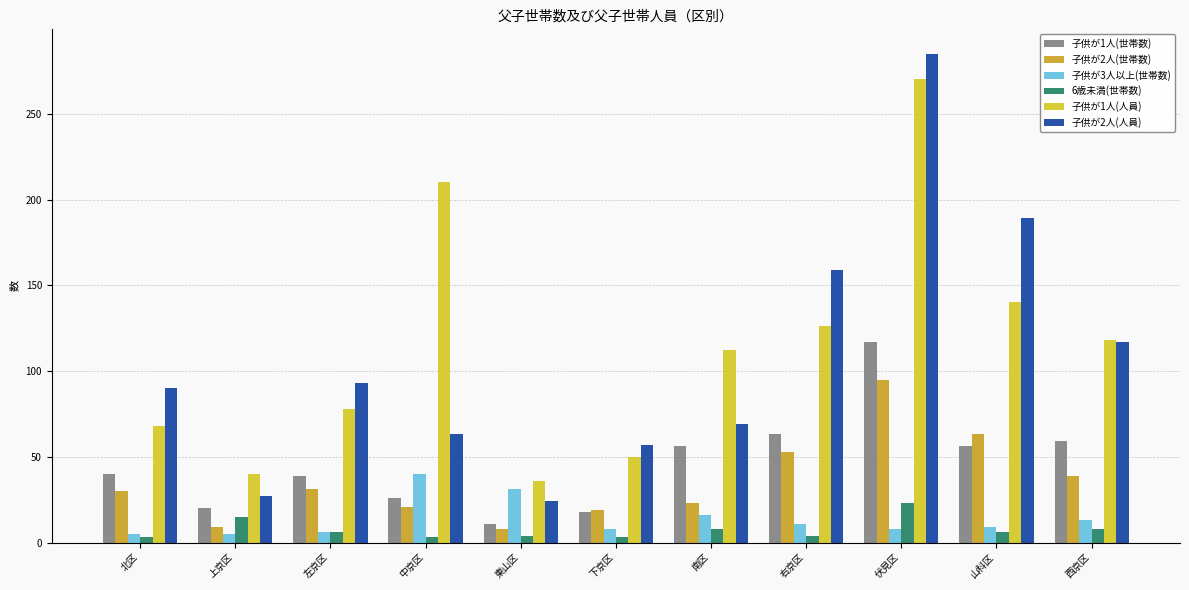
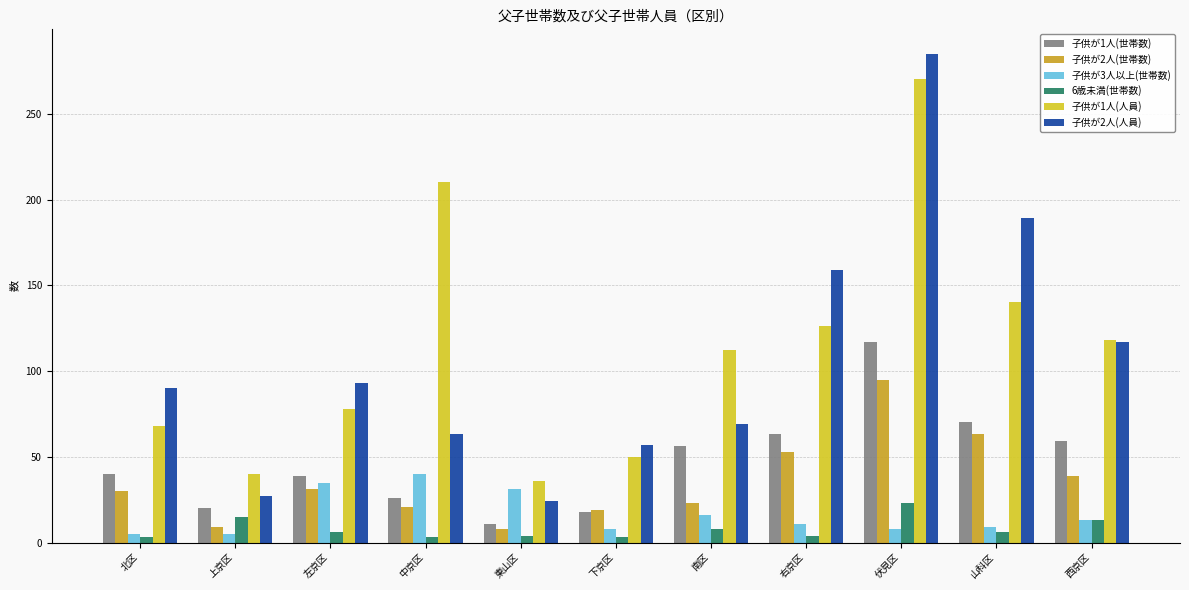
  {
    "子供が1人(世帯数)": {
      "北区": 40,
      "上京区": 20,
      "左京区": 39,
      "中京区": 26,
      "東山区": 11,
      "下京区": 18,
      "南区": 56,
      "右京区": 63,
      "伏見区": 117,
-     "山科区": 56,
+     "山科区": 70,
      "西京区": 59
    },
    "子供が3人以上(世帯数)": {
      "北区": 5,
      "上京区": 5,
-     "左京区": 6,
+     "左京区": 35,
      "中京区": 40,
      "東山区": 31,
      "下京区": 8,
      "南区": 16,
      "右京区": 11,
      "伏見区": 8,
      "山科区": 9,
      "西京区": 13
    },
    "6歳未満(世帯数)": {
      "北区": 3,
      "上京区": 15,
      "左京区": 6,
      "中京区": 3,
      "東山区": 4,
      "下京区": 3,
      "南区": 8,
      "右京区": 4,
      "伏見区": 23,
      "山科区": 6,
-     "西京区": 8
+     "西京区": 13
    },
    "子供が2人(人員)": {
      "北区": 90,
      "上京区": 27,
      "左京区": 93,
      "中京区": 63,
      "東山区": 24,
      "下京区": 57,
      "南区": 69,
      "右京区": 159,
      "伏見区": 285,
      "山科区": 189,
      "西京区": 117
    }
  }
